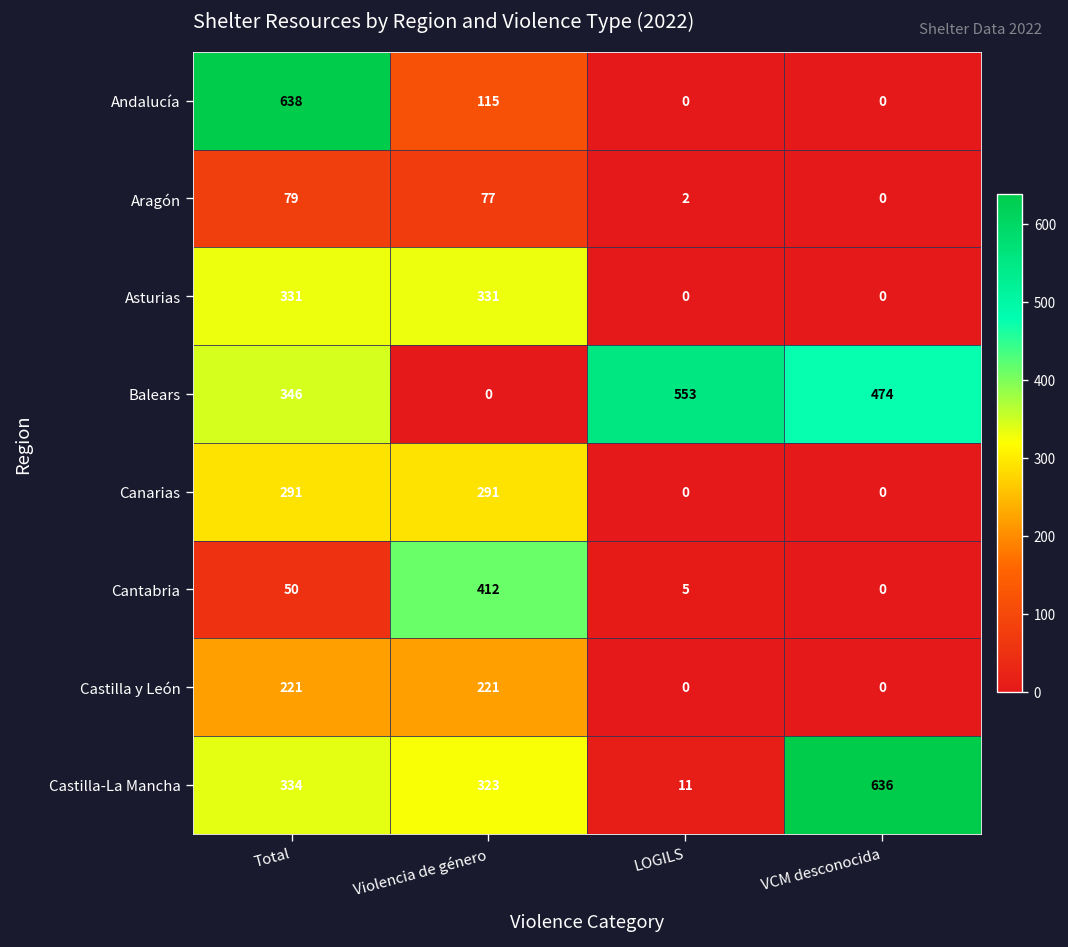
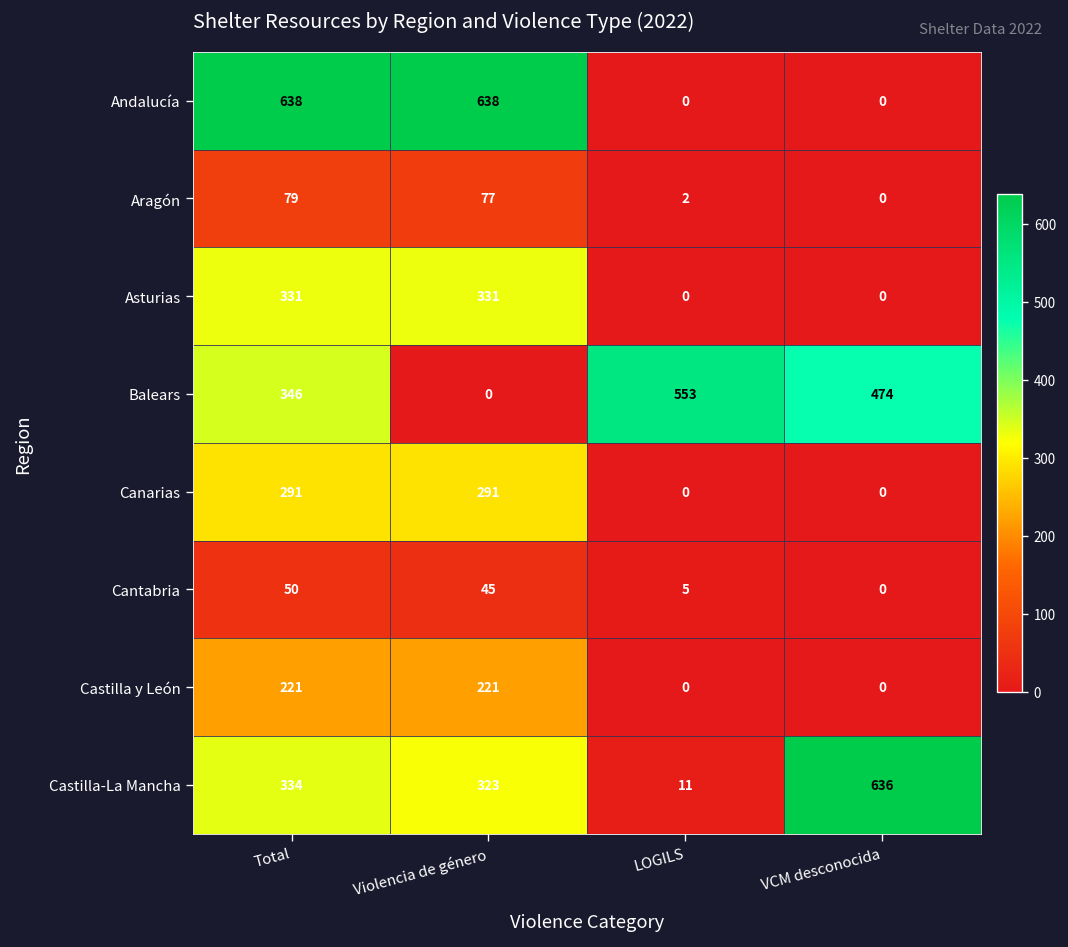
  {
    "Andalucía": {
      "Total": 638,
-     "Violencia de género": 115,
+     "Violencia de género": 638,
      "LOGILS": 0,
      "VCM desconocida": 0
    },
    "Aragón": {
      "Total": 79,
      "Violencia de género": 77,
      "LOGILS": 2,
      "VCM desconocida": 0
    },
    "Asturias": {
      "Total": 331,
      "Violencia de género": 331,
      "LOGILS": 0,
      "VCM desconocida": 0
    },
    "Balears": {
      "Total": 346,
      "Violencia de género": 0,
      "LOGILS": 553,
      "VCM desconocida": 474
    },
    "Canarias": {
      "Total": 291,
      "Violencia de género": 291,
      "LOGILS": 0,
      "VCM desconocida": 0
    },
    "Cantabria": {
      "Total": 50,
-     "Violencia de género": 412,
+     "Violencia de género": 45,
      "LOGILS": 5,
      "VCM desconocida": 0
    },
    "Castilla y León": {
      "Total": 221,
      "Violencia de género": 221,
      "LOGILS": 0,
      "VCM desconocida": 0
    },
    "Castilla-La Mancha": {
      "Total": 334,
      "Violencia de género": 323,
      "LOGILS": 11,
      "VCM desconocida": 636
    }
  }
